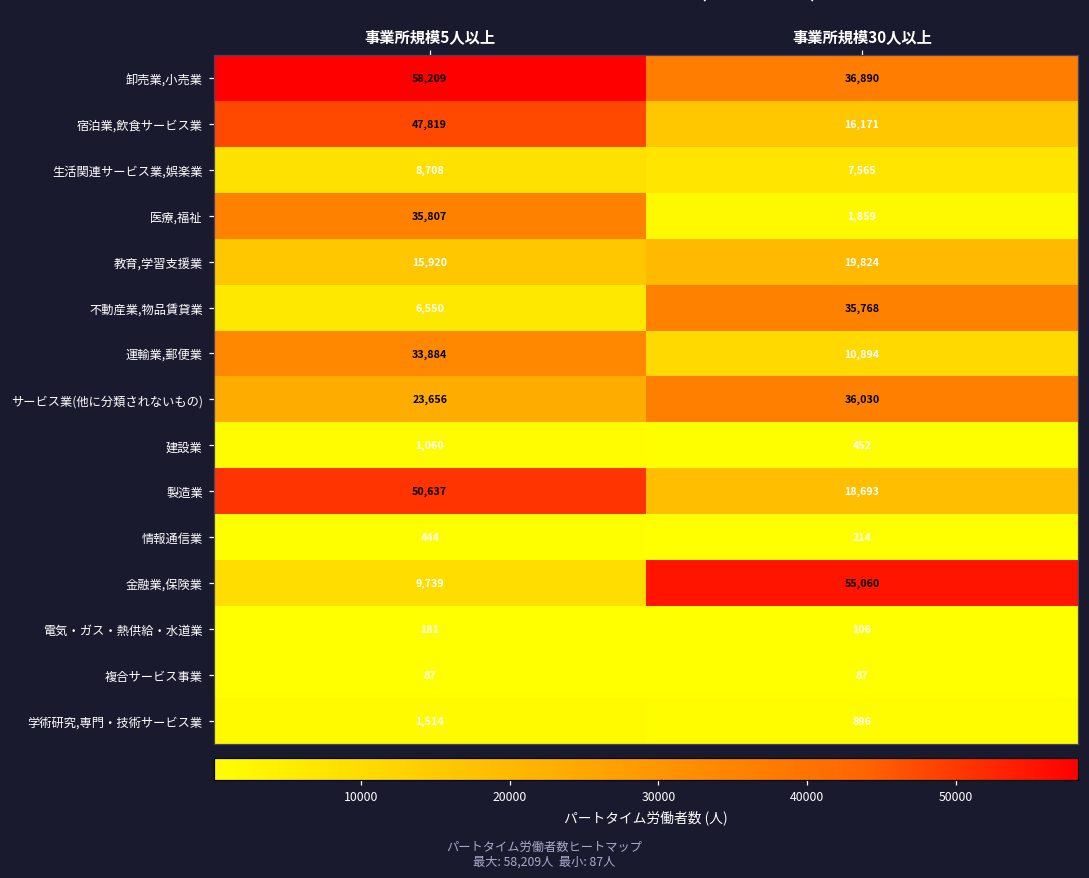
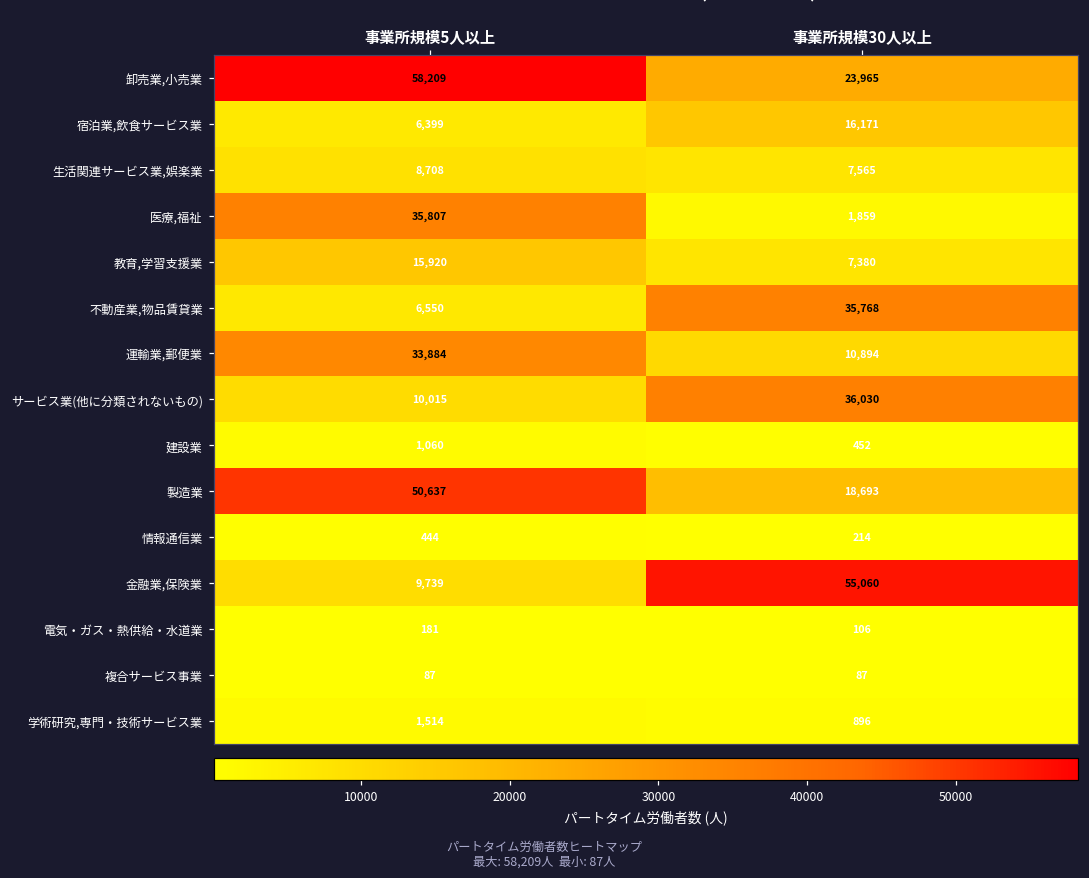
  {
    "卸売業,小売業": {
      "事業所規模5人以上": "58,209",
-     "事業所規模30人以上": "36,890"
+     "事業所規模30人以上": "23,965"
    },
    "宿泊業,飲食サービス業": {
-     "事業所規模5人以上": "47,819",
+     "事業所規模5人以上": "6,399",
      "事業所規模30人以上": "16,171"
    },
    "生活関連サービス業,娯楽業": {
      "事業所規模5人以上": "8,708",
      "事業所規模30人以上": "7,565"
    },
    "医療,福祉": {
      "事業所規模5人以上": "35,807",
      "事業所規模30人以上": "1,859"
    },
    "教育,学習支援業": {
      "事業所規模5人以上": "15,920",
-     "事業所規模30人以上": "19,824"
+     "事業所規模30人以上": "7,380"
    },
    "不動産業,物品賃貸業": {
      "事業所規模5人以上": "6,550",
      "事業所規模30人以上": "35,768"
    },
    "運輸業,郵便業": {
      "事業所規模5人以上": "33,884",
      "事業所規模30人以上": "10,894"
    },
    "サービス業(他に分類されないもの)": {
-     "事業所規模5人以上": "23,656",
+     "事業所規模5人以上": "10,015",
      "事業所規模30人以上": "36,030"
    },
    "建設業": {
      "事業所規模5人以上": "1,060",
      "事業所規模30人以上": "452"
    },
    "製造業": {
      "事業所規模5人以上": "50,637",
      "事業所規模30人以上": "18,693"
    },
    "情報通信業": {
      "事業所規模5人以上": "444",
      "事業所規模30人以上": "214"
    },
    "金融業,保険業": {
      "事業所規模5人以上": "9,739",
      "事業所規模30人以上": "55,060"
    },
    "電気・ガス・熱供給・水道業": {
      "事業所規模5人以上": "181",
      "事業所規模30人以上": "106"
    },
    "複合サービス事業": {
      "事業所規模5人以上": "87",
      "事業所規模30人以上": "87"
    },
    "学術研究,専門・技術サービス業": {
      "事業所規模5人以上": "1,514",
      "事業所規模30人以上": "896"
    }
  }
